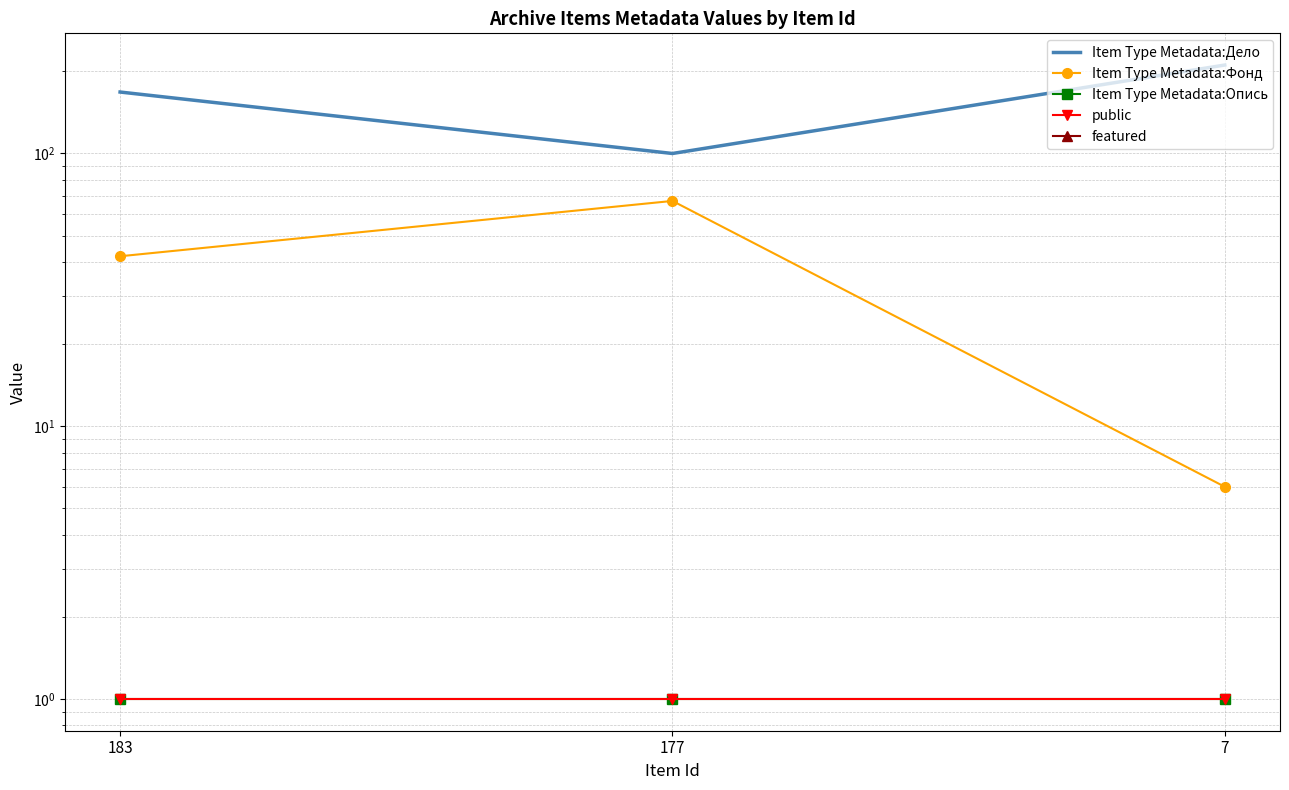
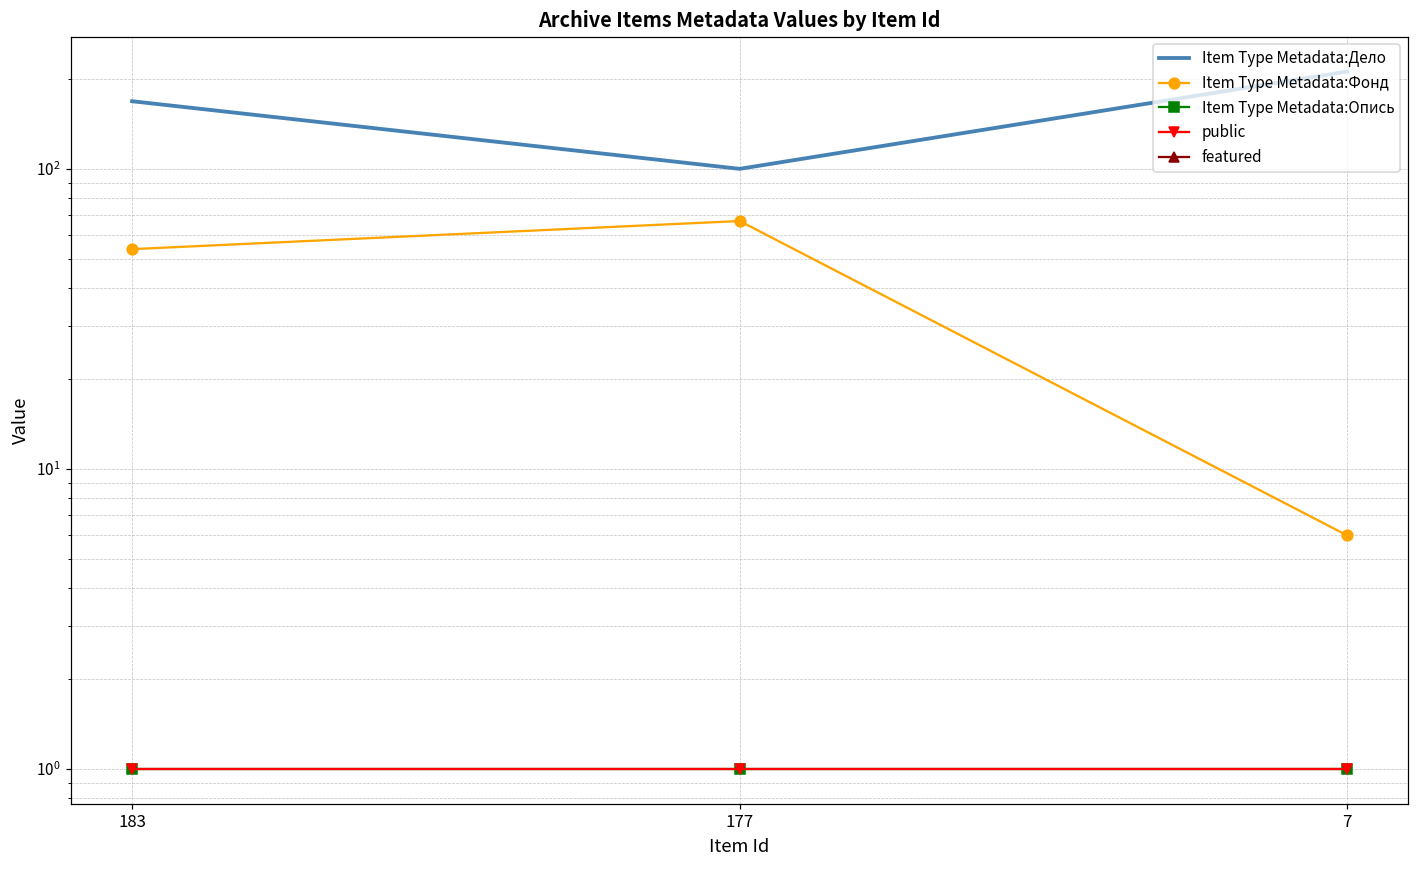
  {
    "Item Type Metadata:Дело": {
      "183": 170,
      "177": 100
    },
    "Item Type Metadata:Фонд": {
-     "183": 42,
+     "183": 54,
      "177": 67,
      "7": 6
    },
    "public": {
      "183": 1,
      "177": 1,
      "7": 1
    }
  }
